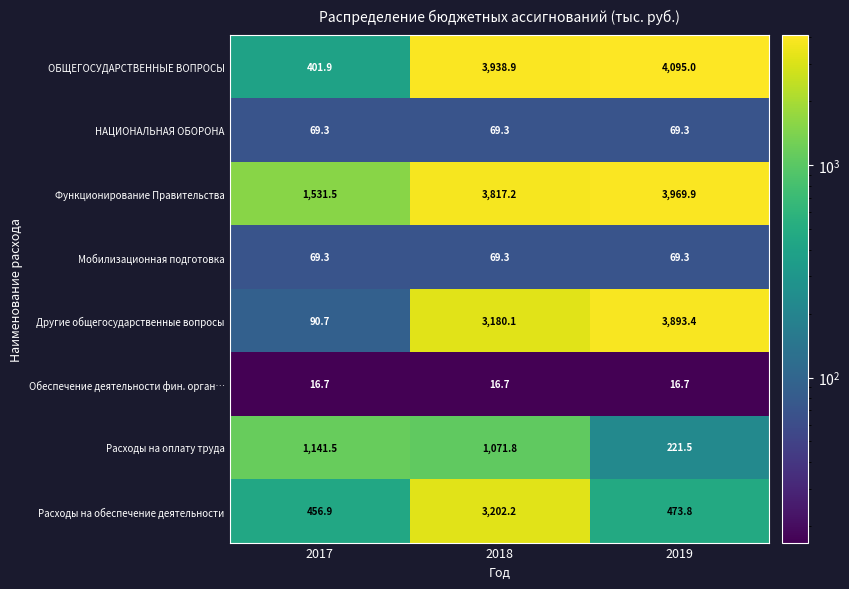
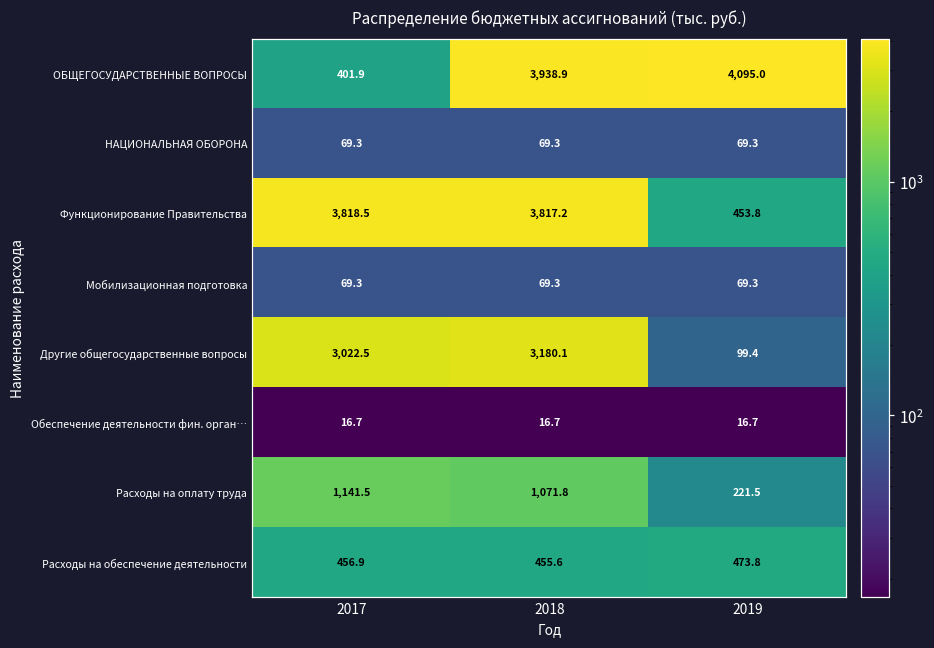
  {
    "ОБЩЕГОСУДАРСТВЕННЫЕ ВОПРОСЫ": {
      "2017": "401.9",
      "2018": "3,938.9",
      "2019": "4,095.0"
    },
    "НАЦИОНАЛЬНАЯ ОБОРОНА": {
      "2017": "69.3",
      "2018": "69.3",
      "2019": "69.3"
    },
    "Функционирование Правительства": {
-     "2017": "1,531.5",
+     "2017": "3,818.5",
      "2018": "3,817.2",
-     "2019": "3,969.9"
+     "2019": "453.8"
    },
    "Мобилизационная подготовка": {
      "2017": "69.3",
      "2018": "69.3",
      "2019": "69.3"
    },
    "Другие общегосударственные вопросы": {
-     "2017": "90.7",
+     "2017": "3,022.5",
      "2018": "3,180.1",
-     "2019": "3,893.4"
+     "2019": "99.4"
    },
    "Обеспечение деятельности фин. орган…": {
      "2017": "16.7",
      "2018": "16.7",
      "2019": "16.7"
    },
    "Расходы на оплату труда": {
      "2017": "1,141.5",
      "2018": "1,071.8",
      "2019": "221.5"
    },
    "Расходы на обеспечение деятельности": {
      "2017": "456.9",
-     "2018": "3,202.2",
+     "2018": "455.6",
      "2019": "473.8"
    }
  }
